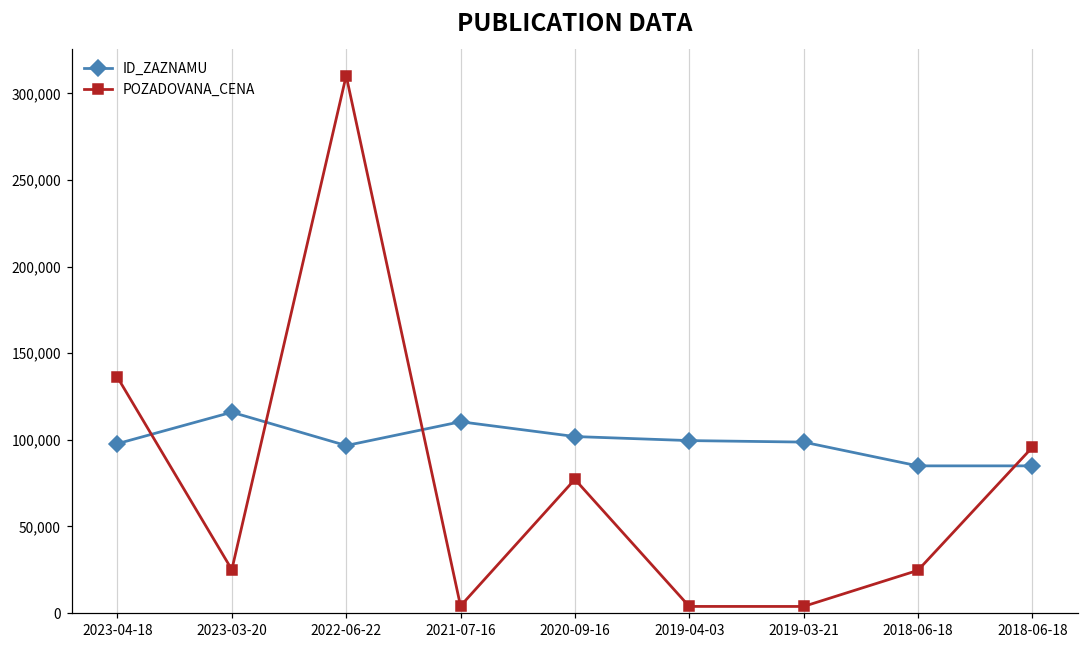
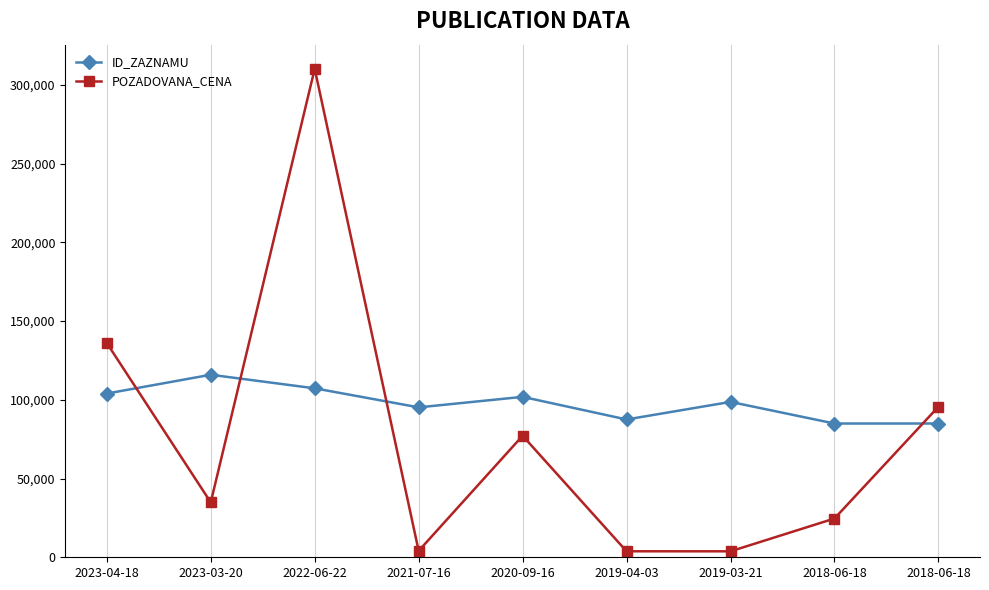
  {
    "ID_ZAZNAMU": {
-     "2023-04-18": "98,000",
+     "2023-04-18": "104,000",
      "2023-03-20": "116,000",
-     "2022-06-22": "97,000",
-     "2021-07-16": "110,000",
+     "2022-06-22": "107,000",
+     "2021-07-16": "95,000",
      "2020-09-16": "102,000",
-     "2019-04-03": "100,000",
+     "2019-04-03": "88,000",
      "2019-03-21": "99,000"
    },
    "POZADOVANA_CENA": {
      "2023-04-18": "136,000",
-     "2023-03-20": "25,000",
+     "2023-03-20": "35,000",
      "2022-06-22": "310,000",
      "2021-07-16": "4,000",
      "2020-09-16": "77,000",
      "2019-04-03": "4,000",
      "2019-03-21": "4,000"
    }
  }
